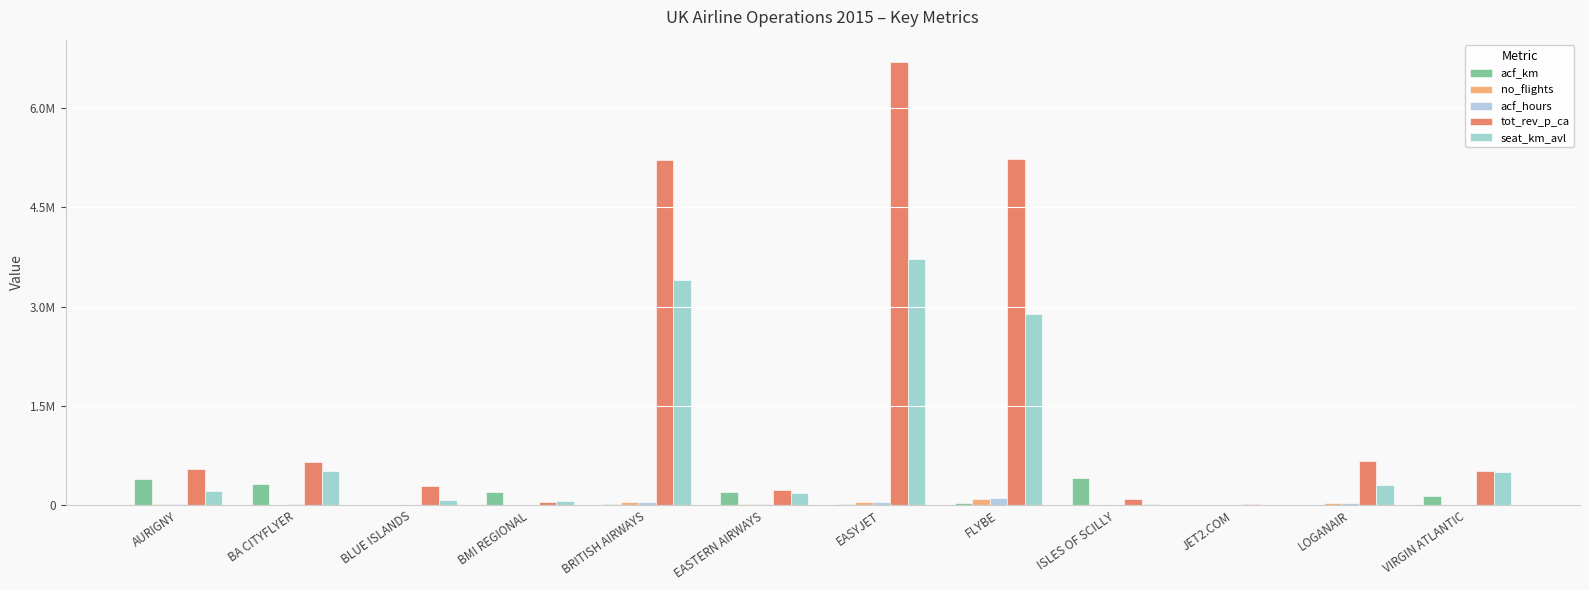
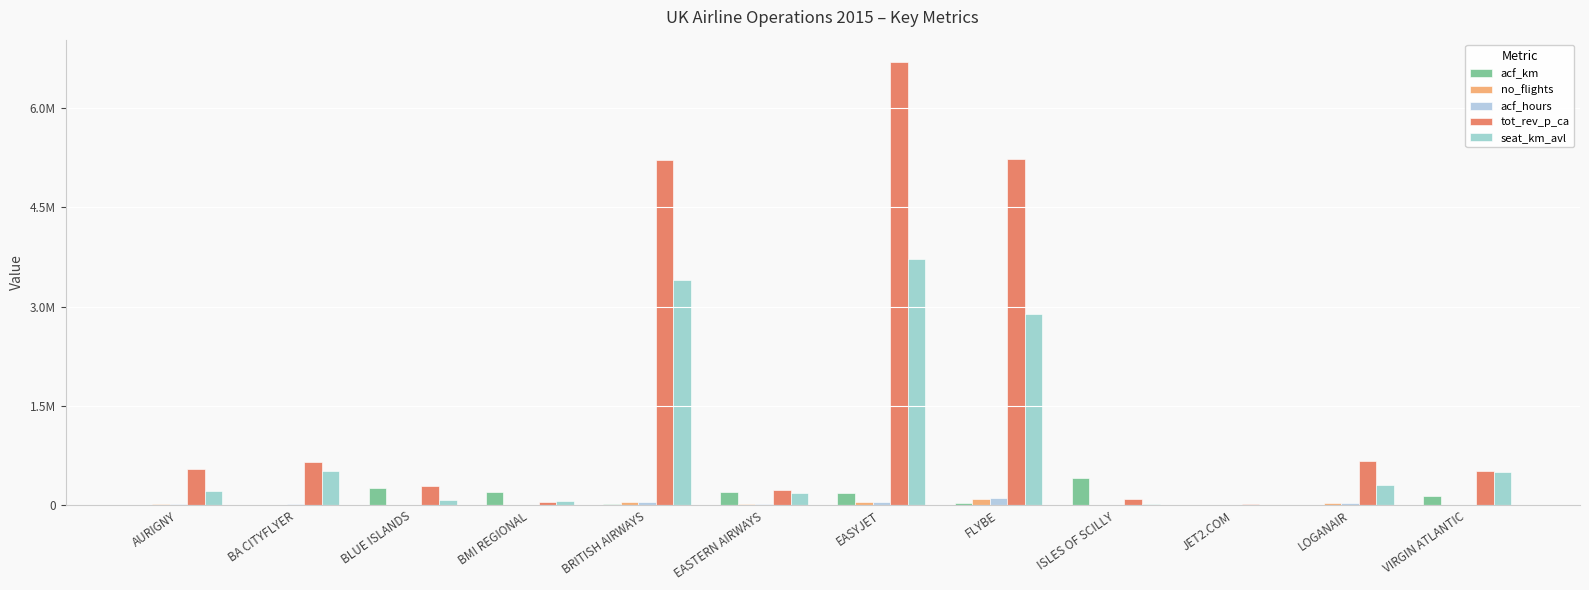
  {
    "acf_km": {
-     "AURIGNY": 400000,
-     "BA CITYFLYER": 300000,
-     "BLUE ISLANDS": 0,
+     "AURIGNY": 0,
+     "BA CITYFLYER": 0,
+     "BLUE ISLANDS": 300000,
      "BMI REGIONAL": 200000,
      "EASTERN AIRWAYS": 200000,
-     "EASYJET": 0,
+     "EASYJET": 200000,
      "ISLES OF SCILLY": 400000,
      "VIRGIN ATLANTIC": 100000
    }
  }
